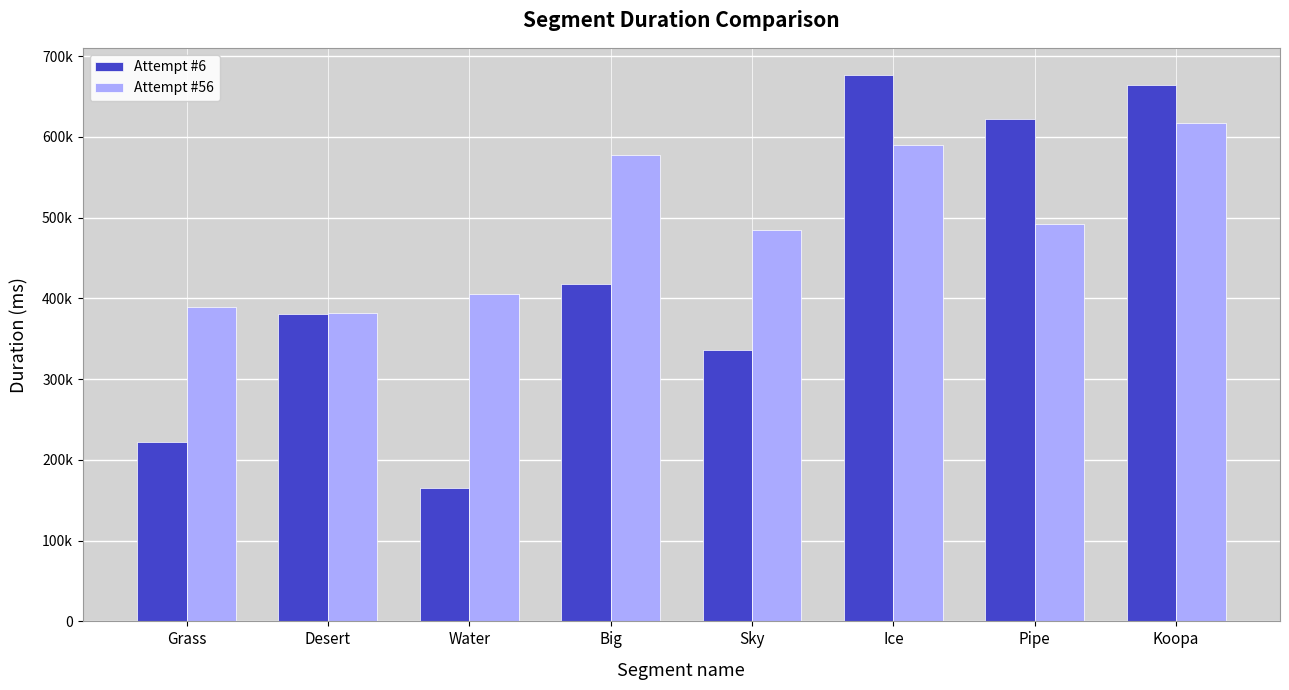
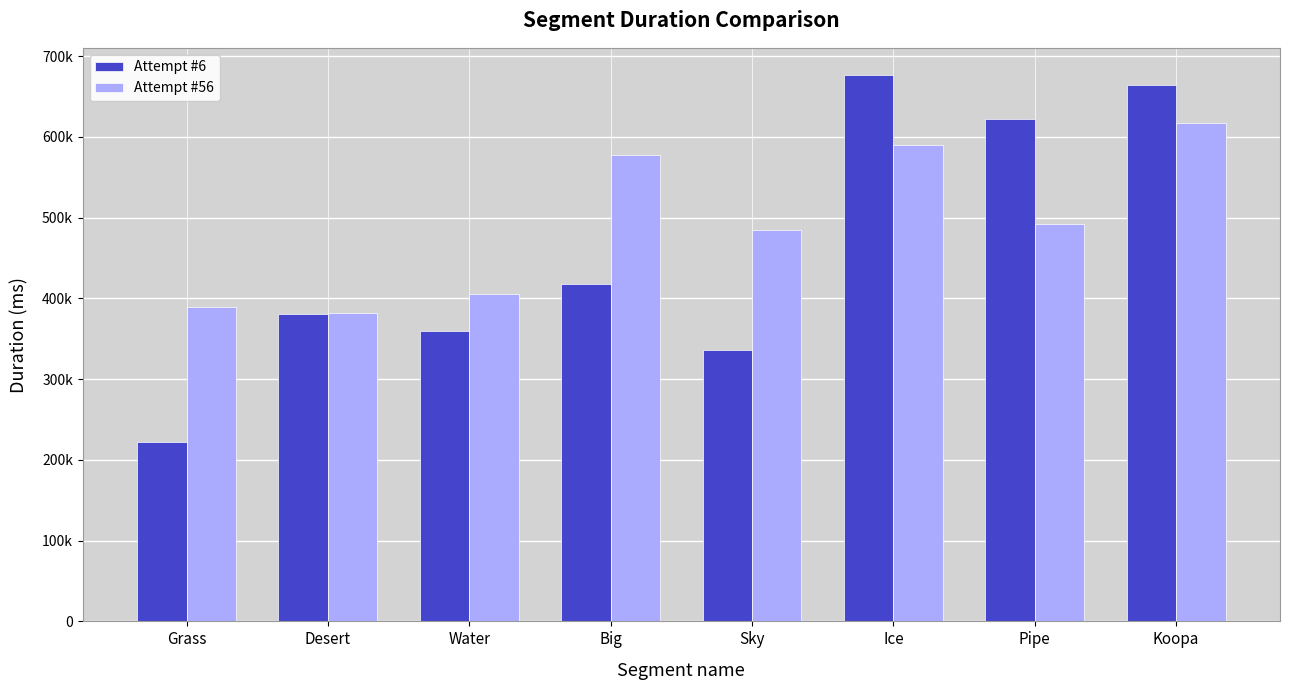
  {
    "Attempt #6": {
      "Grass": 220000,
      "Desert": 380000,
-     "Water": 170000,
+     "Water": 360000,
      "Big": 420000,
      "Sky": 340000,
      "Ice": 680000,
      "Pipe": 620000,
      "Koopa": 660000
    },
    "Attempt #56": {
      "Grass": 390000,
      "Desert": 380000,
      "Water": 410000,
      "Big": 580000,
      "Sky": 480000,
      "Ice": 590000,
      "Pipe": 490000,
      "Koopa": 620000
    }
  }
